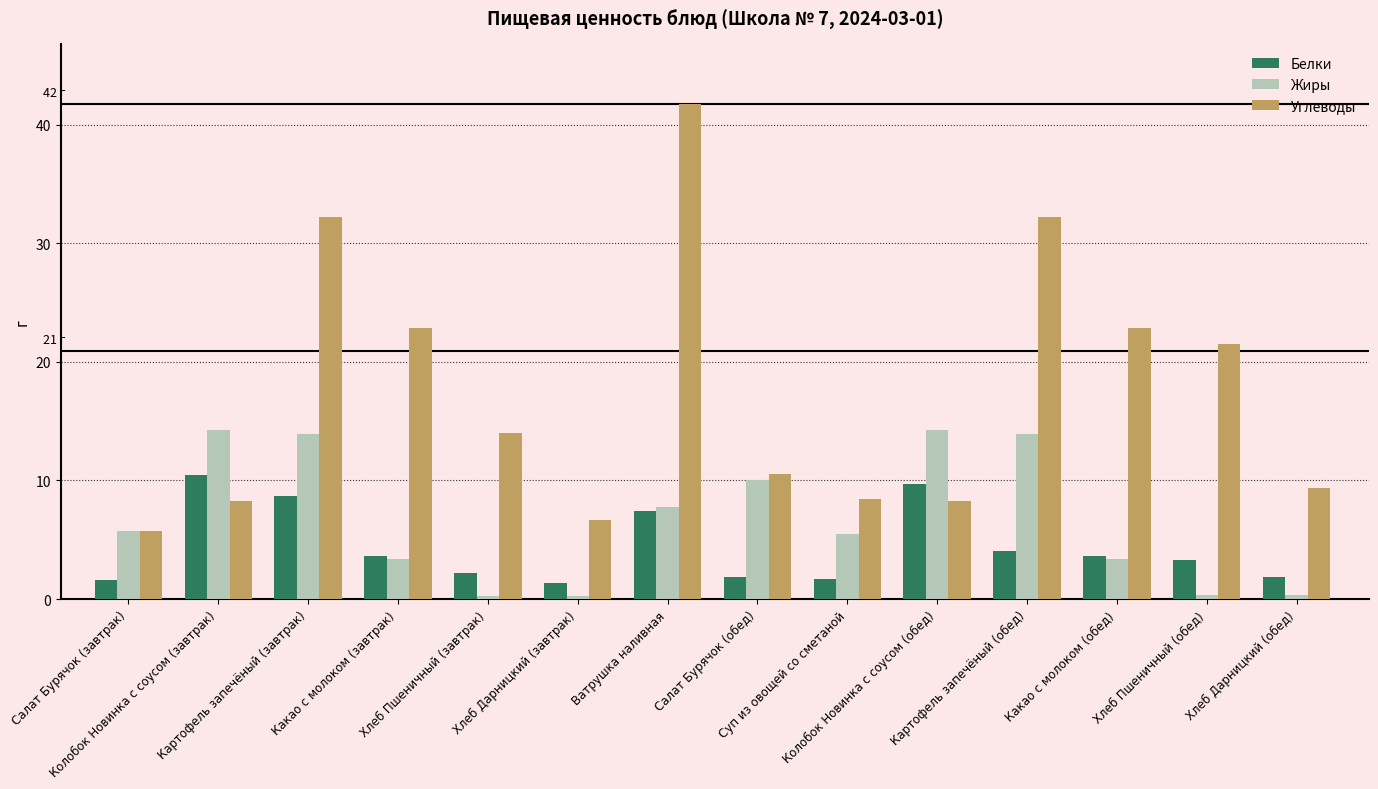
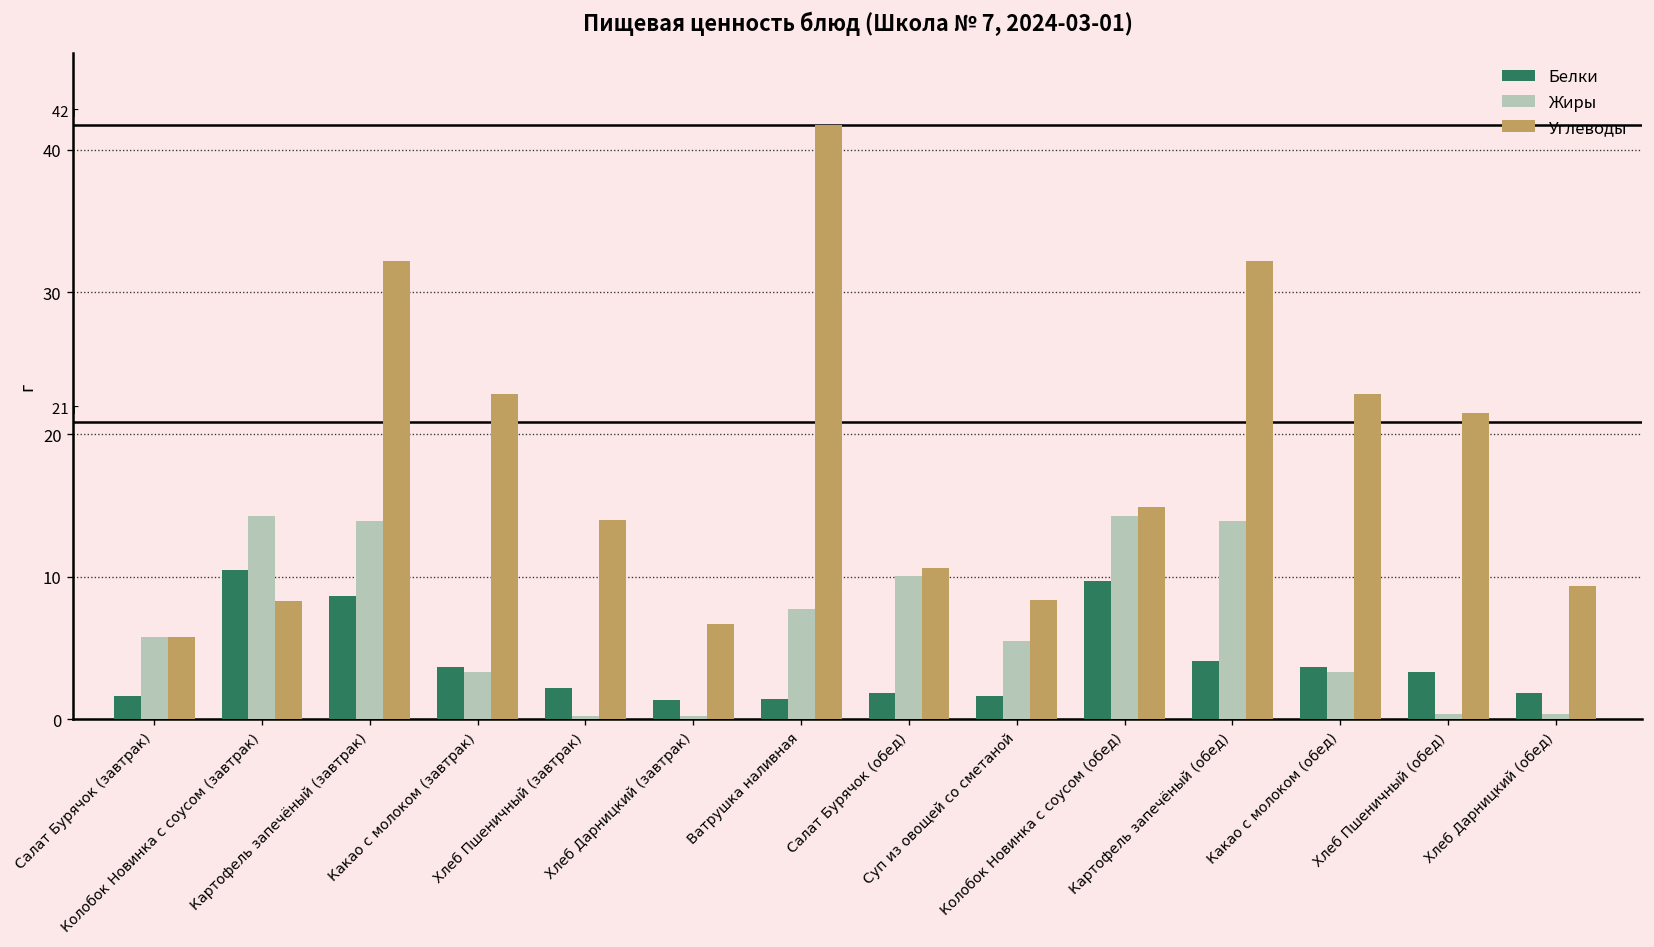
  {
    "Белки": {
      "Салат Бурячок (завтрак)": 1.6,
      "Колобок Новинка с соусом (завтрак)": 10.4,
      "Картофель запечёный (завтрак)": 8.7,
      "Какао с молоком (завтрак)": 3.6,
      "Хлеб Пшеничный (завтрак)": 2.2,
      "Хлеб Дарницкий (завтрак)": 1.3,
-     "Ватрушка наливная": 7.4,
+     "Ватрушка наливная": 1.4,
      "Салат Бурячок (обед)": 1.9,
      "Суп из овощей со сметаной": 1.7,
      "Колобок Новинка с соусом (обед)": 9.7,
      "Картофель запечёный (обед)": 4.1,
      "Какао с молоком (обед)": 3.6,
      "Хлеб Пшеничный (обед)": 3.3,
      "Хлеб Дарницкий (обед)": 1.9
    },
    "Жиры": {
      "Салат Бурячок (завтрак)": 5.7,
      "Колобок Новинка с соусом (завтрак)": 14.3,
      "Картофель запечёный (завтрак)": 14.0,
      "Какао с молоком (завтрак)": 3.3,
      "Хлеб Пшеничный (завтрак)": 0.2,
      "Хлеб Дарницкий (завтрак)": 0.2,
      "Ватрушка наливная": 7.8,
      "Салат Бурячок (обед)": 10.1,
      "Суп из овощей со сметаной": 5.5,
      "Колобок Новинка с соусом (обед)": 14.3,
      "Картофель запечёный (обед)": 14.0,
      "Какао с молоком (обед)": 3.3,
      "Хлеб Пшеничный (обед)": 0.4,
      "Хлеб Дарницкий (обед)": 0.3
    },
    "Углеводы": {
      "Салат Бурячок (завтрак)": 5.8,
      "Колобок Новинка с соусом (завтрак)": 8.3,
      "Картофель запечёный (завтрак)": 32.2,
      "Какао с молоком (завтрак)": 22.8,
      "Хлеб Пшеничный (завтрак)": 14.0,
      "Хлеб Дарницкий (завтрак)": 6.7,
      "Ватрушка наливная": 41.8,
      "Салат Бурячок (обед)": 10.6,
      "Суп из овощей со сметаной": 8.4,
-     "Колобок Новинка с соусом (обед)": 8.3,
+     "Колобок Новинка с соусом (обед)": 14.9,
      "Картофель запечёный (обед)": 32.2,
      "Какао с молоком (обед)": 22.8,
      "Хлеб Пшеничный (обед)": 21.5,
      "Хлеб Дарницкий (обед)": 9.4
    }
  }
